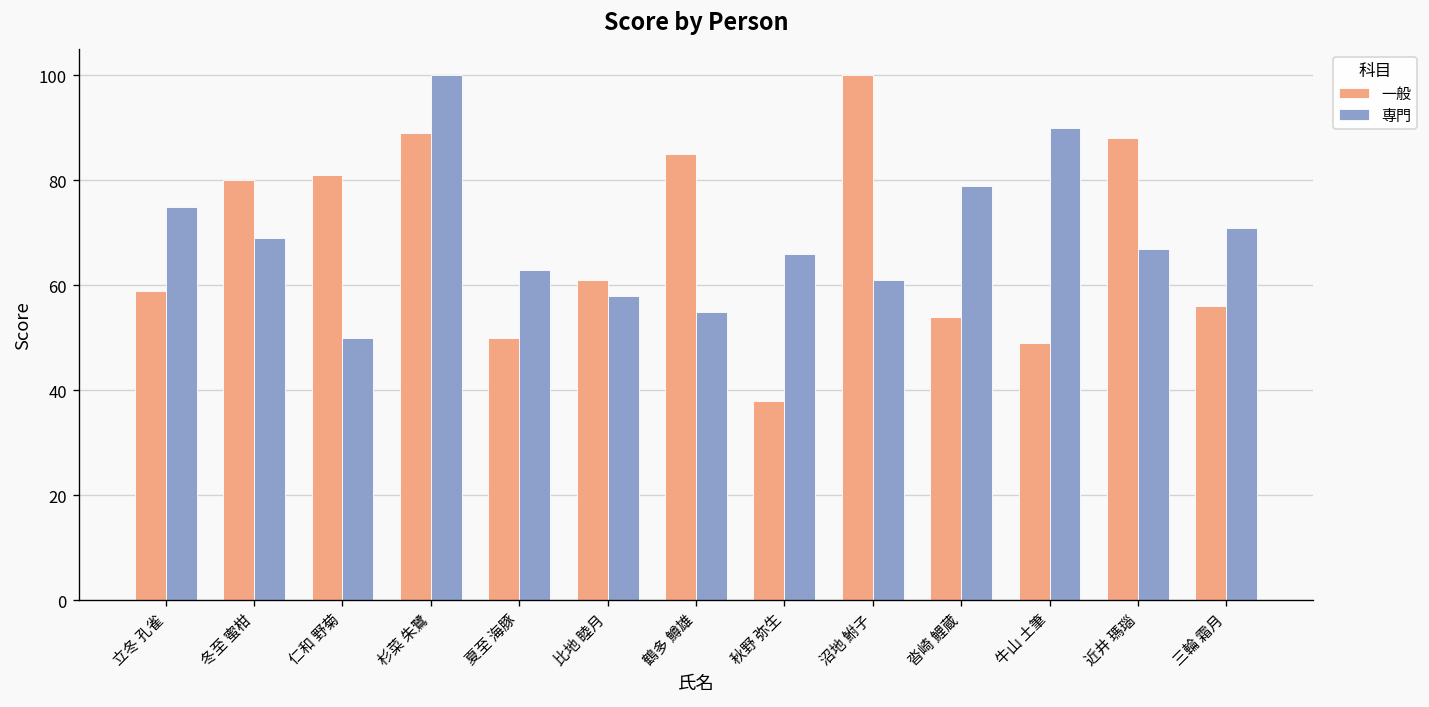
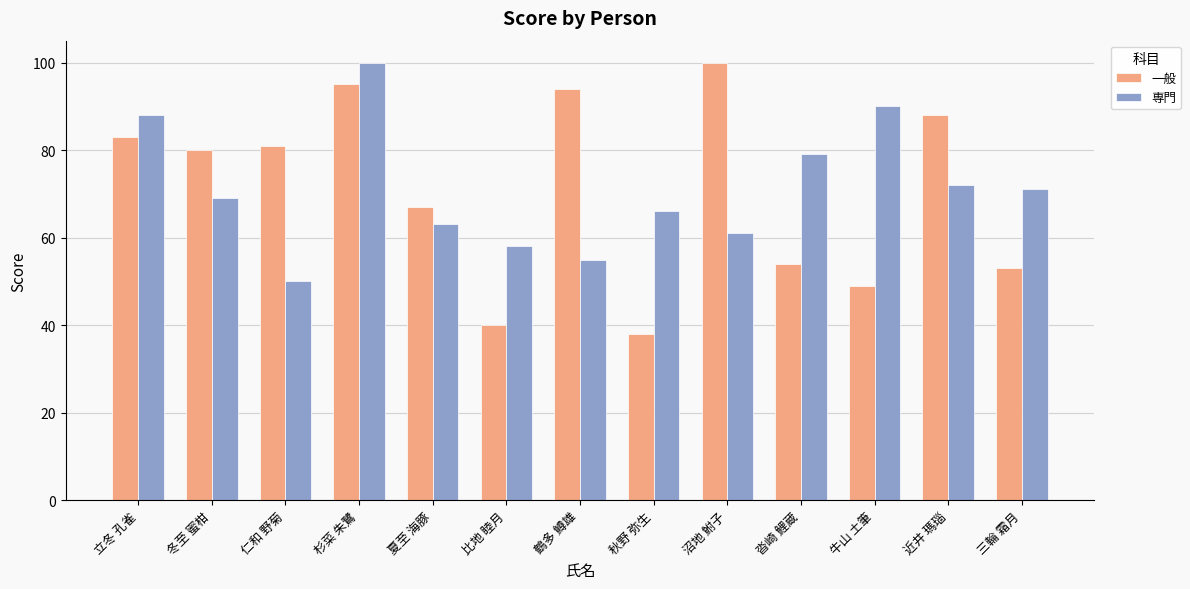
  {
    "一般": {
-     "立冬 孔雀": 59,
+     "立冬 孔雀": 83,
      "冬至 蜜柑": 80,
      "仁和 野菊": 81,
-     "杉菜 朱鷺": 89,
-     "夏至 海豚": 50,
-     "比地 睦月": 61,
-     "鶴多 鱒雄": 85,
+     "杉菜 朱鷺": 95,
+     "夏至 海豚": 67,
+     "比地 睦月": 40,
+     "鶴多 鱒雄": 94,
      "秋野 弥生": 38,
      "沼地 鮒子": 100,
      "沓崎 鯉蔵": 54,
      "牛山 土筆": 49,
      "近井 瑪瑙": 88,
-     "三輪 霜月": 56
+     "三輪 霜月": 53
    },
    "専門": {
-     "立冬 孔雀": 75,
+     "立冬 孔雀": 88,
      "冬至 蜜柑": 69,
      "仁和 野菊": 50,
      "杉菜 朱鷺": 100,
      "夏至 海豚": 63,
      "比地 睦月": 58,
      "鶴多 鱒雄": 55,
      "秋野 弥生": 66,
      "沼地 鮒子": 61,
      "沓崎 鯉蔵": 79,
      "牛山 土筆": 90,
-     "近井 瑪瑙": 67,
+     "近井 瑪瑙": 72,
      "三輪 霜月": 71
    }
  }
